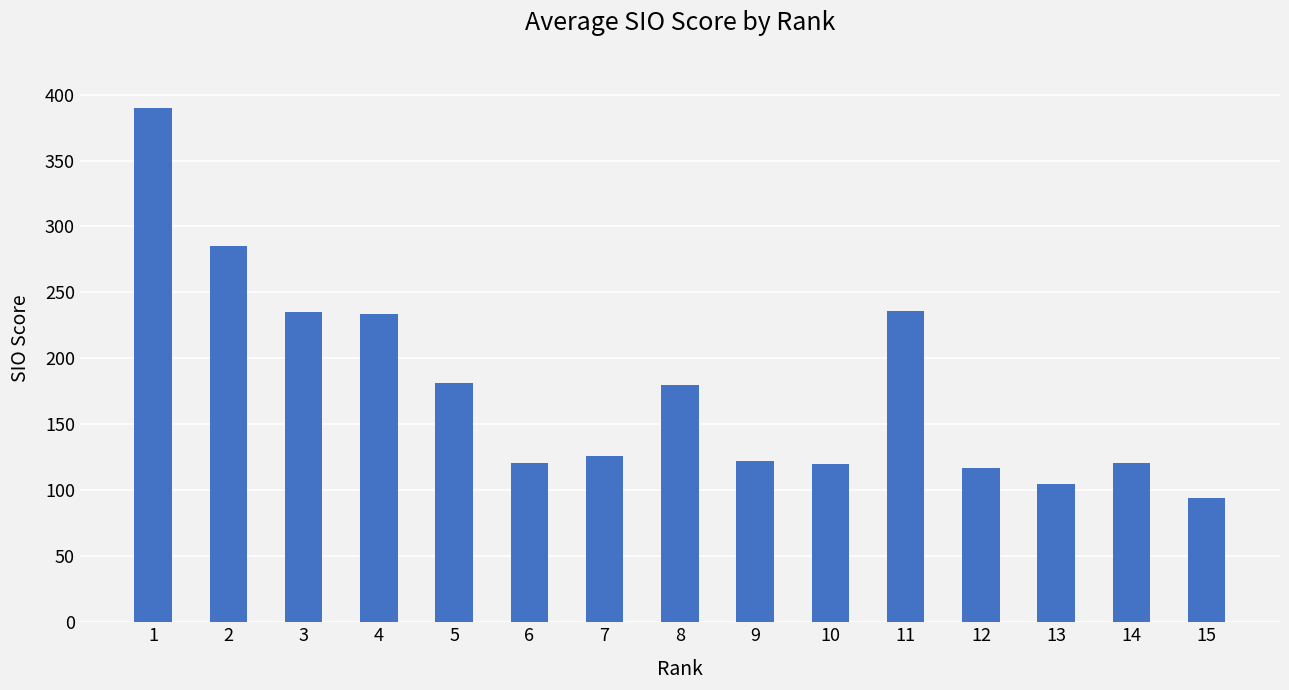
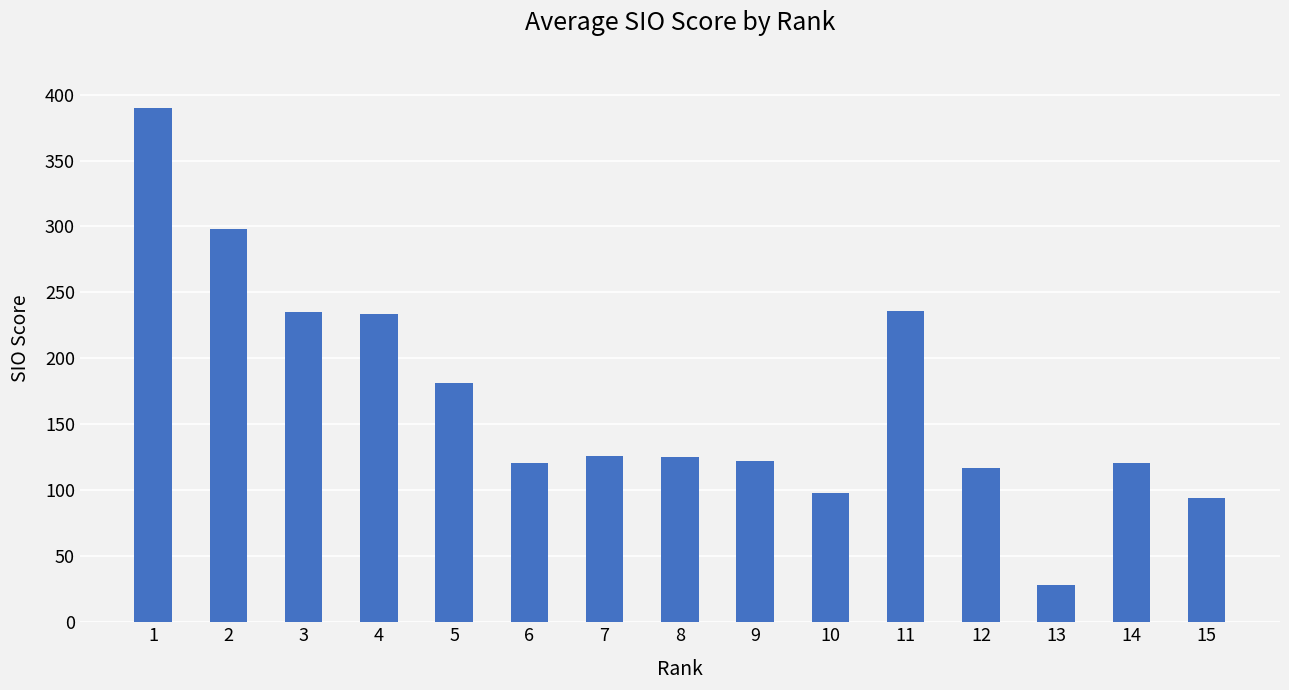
  {
    "1": 390,
-   "2": 285,
+   "2": 298,
    "3": 235,
    "4": 234,
    "5": 181,
    "6": 121,
    "7": 126,
-   "8": 180,
+   "8": 125,
    "9": 122,
-   "10": 120,
+   "10": 98,
    "11": 236,
    "12": 117,
-   "13": 105,
+   "13": 28,
    "14": 121,
    "15": 94
  }
